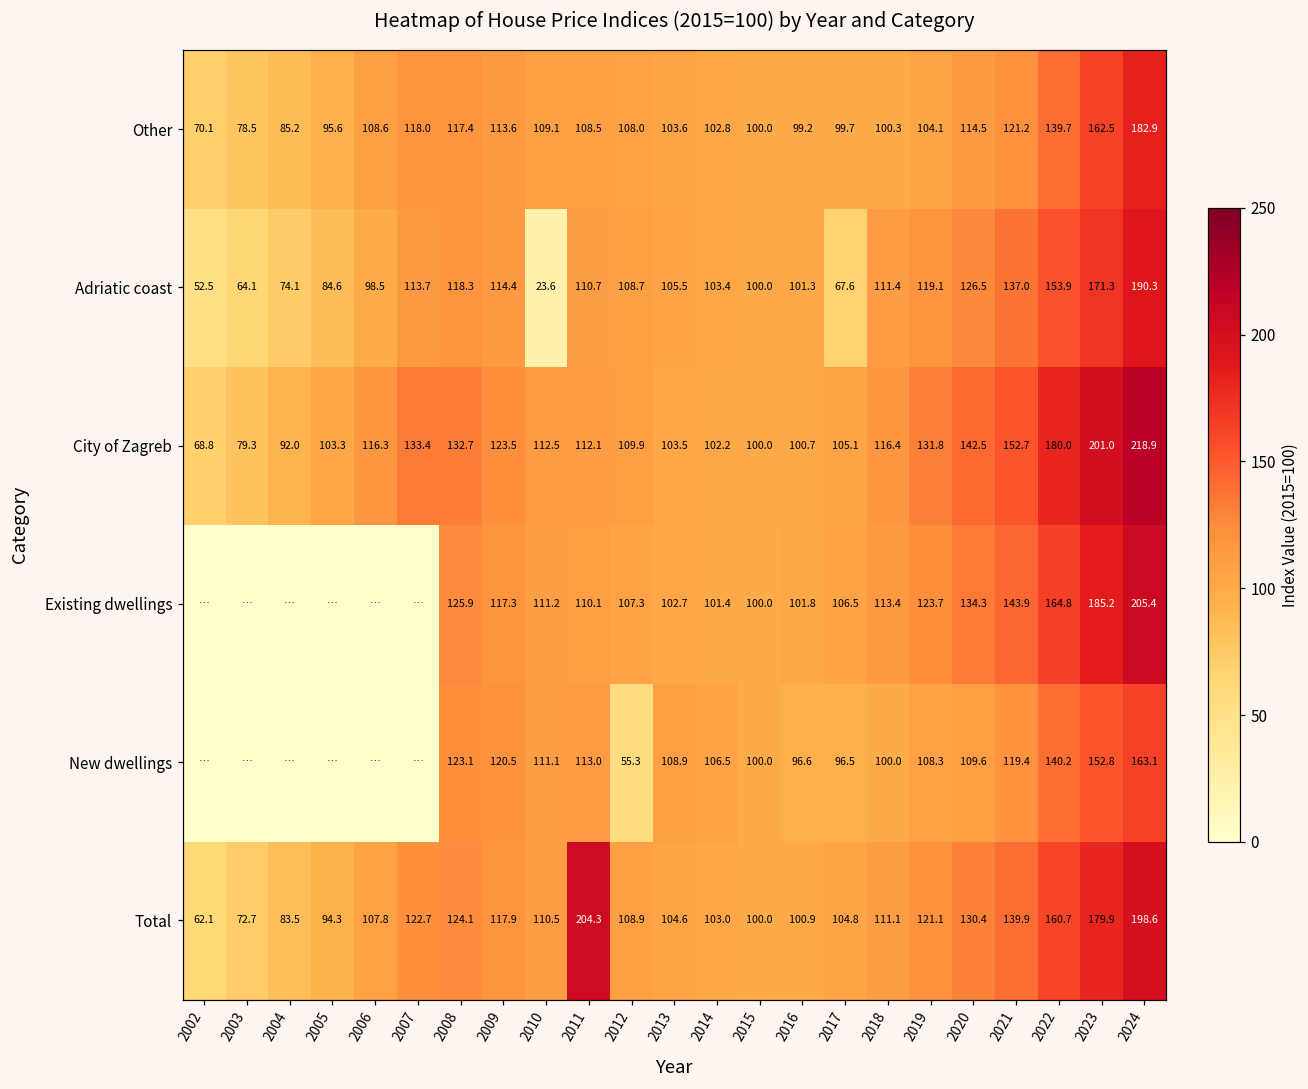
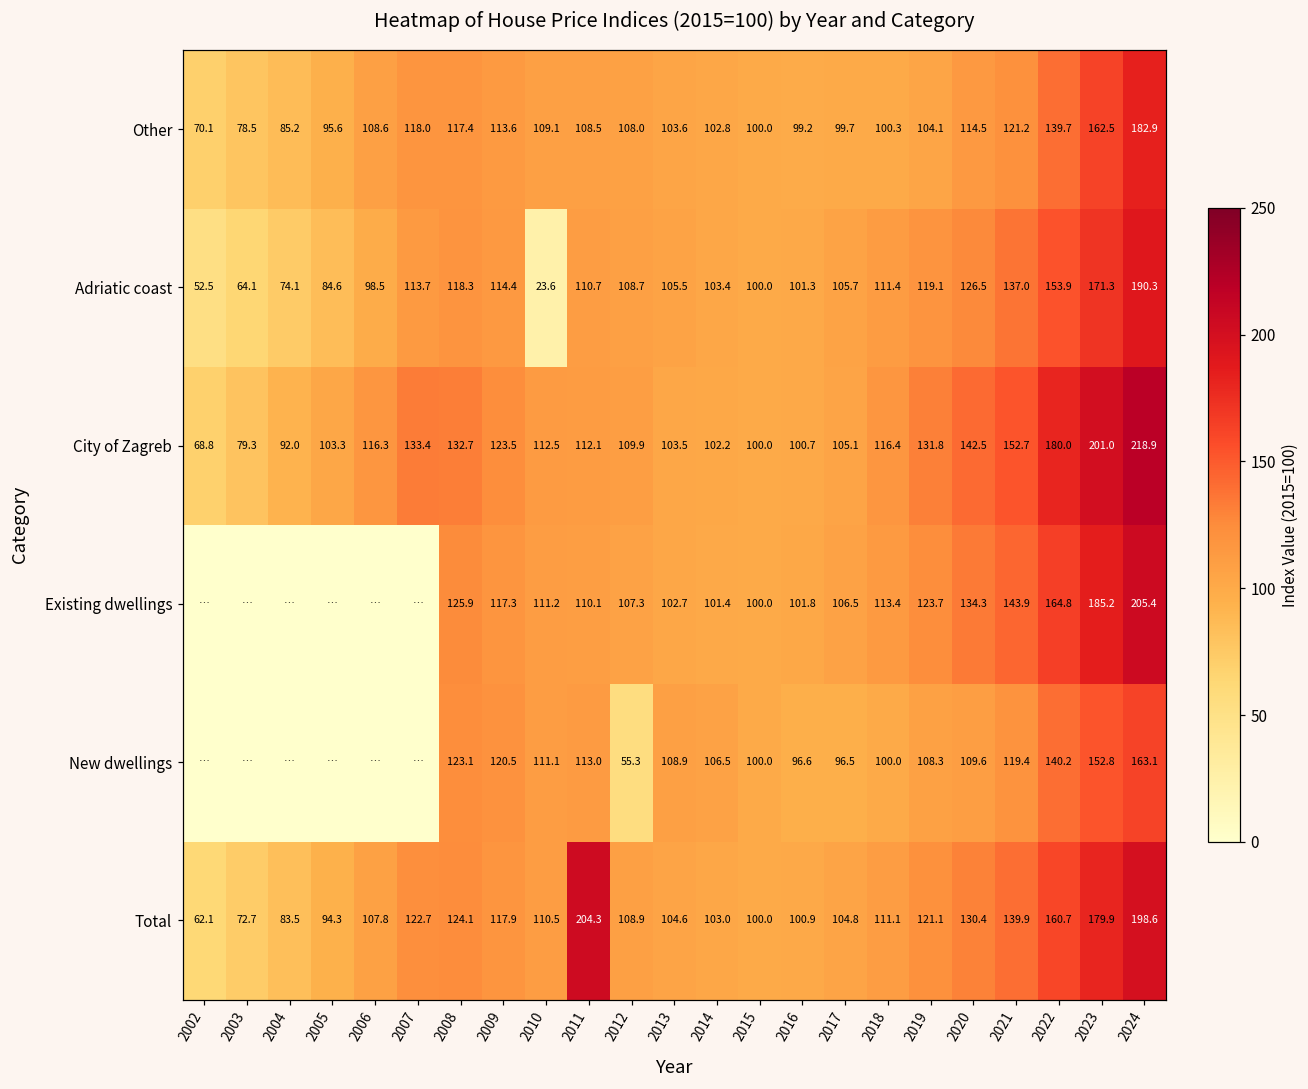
  {
    "Other": {
      "2002": 70.1,
      "2003": 78.5,
      "2004": 85.2,
      "2005": 95.6,
      "2006": 108.6,
      "2007": 118.0,
      "2008": 117.4,
      "2009": 113.6,
      "2010": 109.1,
      "2011": 108.5,
      "2012": 108.0,
      "2013": 103.6,
      "2014": 102.8,
      "2015": 100.0,
      "2016": 99.2,
      "2017": 99.7,
      "2018": 100.3,
      "2019": 104.1,
      "2020": 114.5,
      "2021": 121.2,
      "2022": 139.7,
      "2023": 162.5,
      "2024": 182.9
    },
    "Adriatic coast": {
      "2002": 52.5,
      "2003": 64.1,
      "2004": 74.1,
      "2005": 84.6,
      "2006": 98.5,
      "2007": 113.7,
      "2008": 118.3,
      "2009": 114.4,
      "2010": 23.6,
      "2011": 110.7,
      "2012": 108.7,
      "2013": 105.5,
      "2014": 103.4,
      "2015": 100.0,
      "2016": 101.3,
-     "2017": 67.6,
+     "2017": 105.7,
      "2018": 111.4,
      "2019": 119.1,
      "2020": 126.5,
      "2021": 137.0,
      "2022": 153.9,
      "2023": 171.3,
      "2024": 190.3
    },
    "City of Zagreb": {
      "2002": 68.8,
      "2003": 79.3,
      "2004": 92.0,
      "2005": 103.3,
      "2006": 116.3,
      "2007": 133.4,
      "2008": 132.7,
      "2009": 123.5,
      "2010": 112.5,
      "2011": 112.1,
      "2012": 109.9,
      "2013": 103.5,
      "2014": 102.2,
      "2015": 100.0,
      "2016": 100.7,
      "2017": 105.1,
      "2018": 116.4,
      "2019": 131.8,
      "2020": 142.5,
      "2021": 152.7,
      "2022": 180.0,
      "2023": 201.0,
      "2024": 218.9
    },
    "Existing dwellings": {
      "2008": 125.9,
      "2009": 117.3,
      "2010": 111.2,
      "2011": 110.1,
      "2012": 107.3,
      "2013": 102.7,
      "2014": 101.4,
      "2015": 100.0,
      "2016": 101.8,
      "2017": 106.5,
      "2018": 113.4,
      "2019": 123.7,
      "2020": 134.3,
      "2021": 143.9,
      "2022": 164.8,
      "2023": 185.2,
      "2024": 205.4
    },
    "New dwellings": {
      "2008": 123.1,
      "2009": 120.5,
      "2010": 111.1,
      "2011": 113.0,
      "2012": 55.3,
      "2013": 108.9,
      "2014": 106.5,
      "2015": 100.0,
      "2016": 96.6,
      "2017": 96.5,
      "2018": 100.0,
      "2019": 108.3,
      "2020": 109.6,
      "2021": 119.4,
      "2022": 140.2,
      "2023": 152.8,
      "2024": 163.1
    },
    "Total": {
      "2002": 62.1,
      "2003": 72.7,
      "2004": 83.5,
      "2005": 94.3,
      "2006": 107.8,
      "2007": 122.7,
      "2008": 124.1,
      "2009": 117.9,
      "2010": 110.5,
      "2011": 204.3,
      "2012": 108.9,
      "2013": 104.6,
      "2014": 103.0,
      "2015": 100.0,
      "2016": 100.9,
      "2017": 104.8,
      "2018": 111.1,
      "2019": 121.1,
      "2020": 130.4,
      "2021": 139.9,
      "2022": 160.7,
      "2023": 179.9,
      "2024": 198.6
    }
  }
